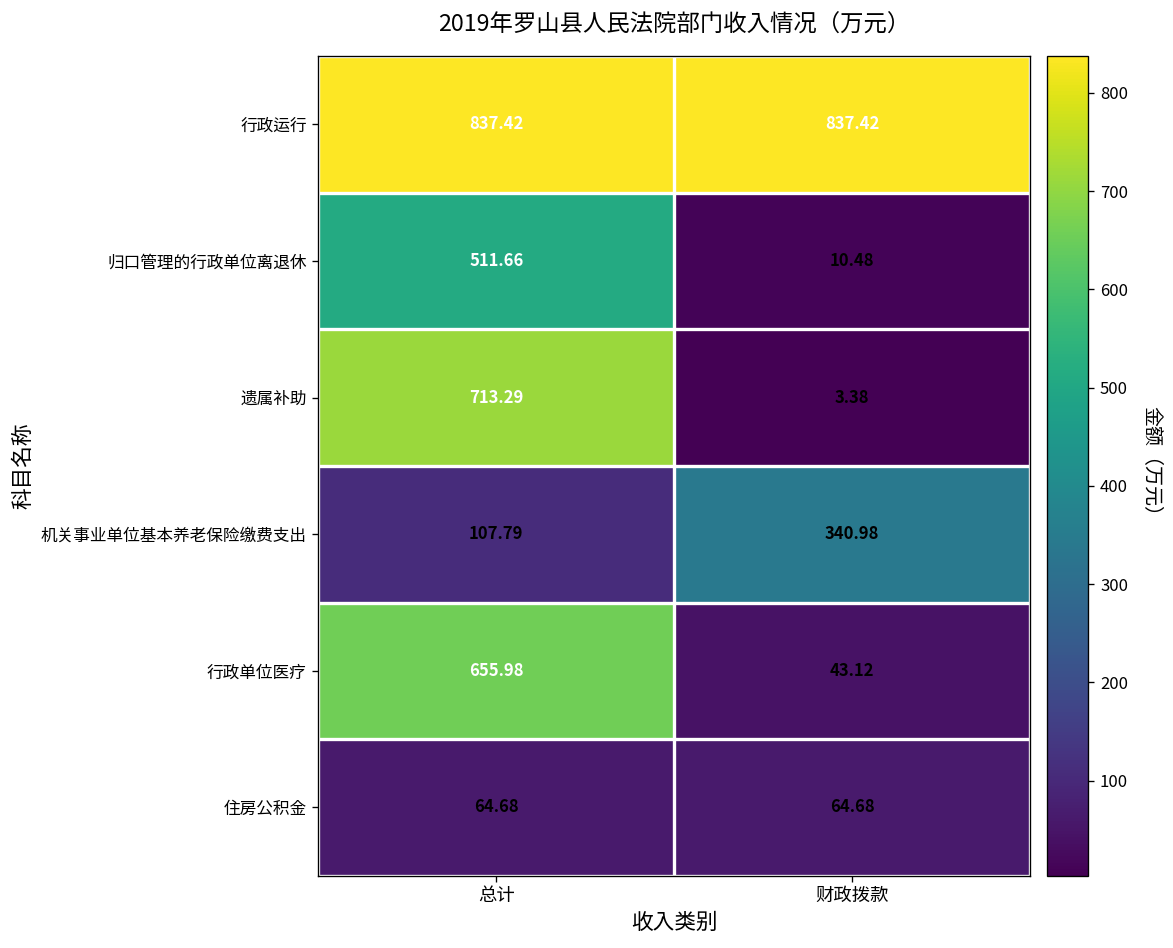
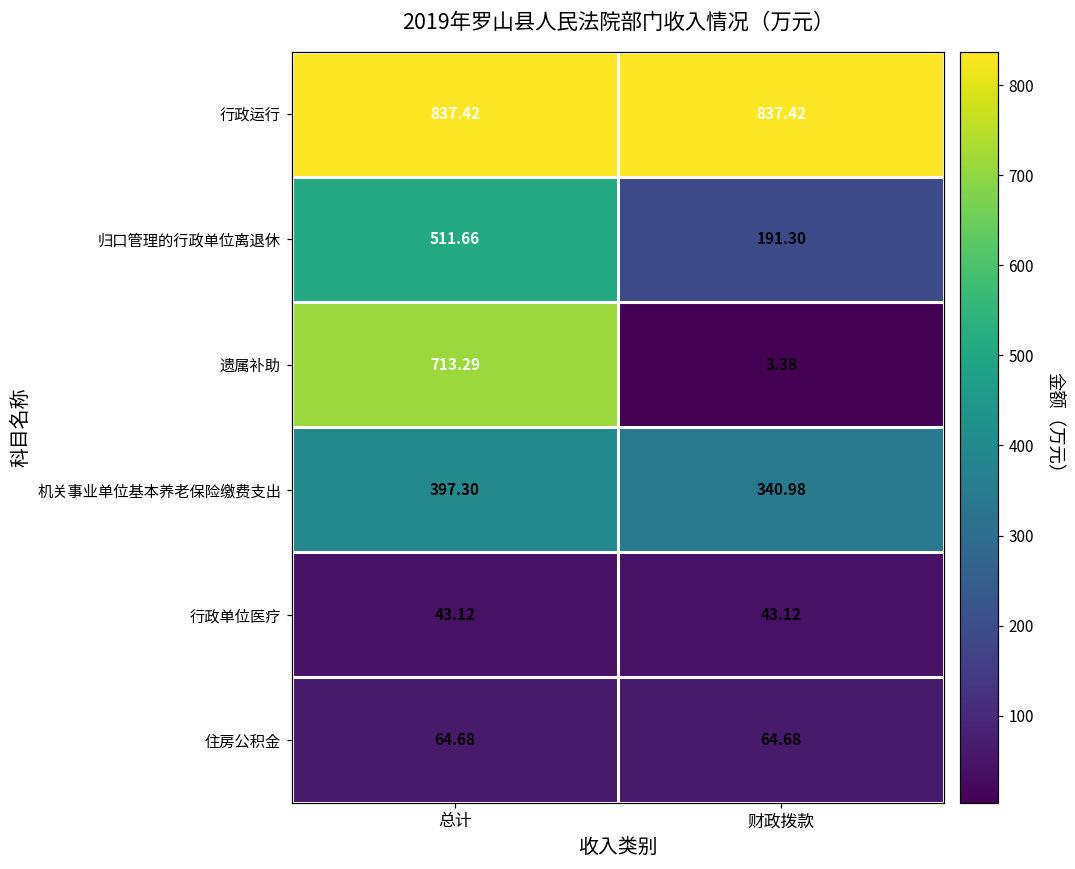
  {
    "行政运行": {
      "总计": 837.42,
      "财政拨款": 837.42
    },
    "归口管理的行政单位离退休": {
      "总计": 511.66,
-     "财政拨款": 10.48
+     "财政拨款": 191.30
    },
    "遗属补助": {
      "总计": 713.29,
      "财政拨款": 3.38
    },
    "机关事业单位基本养老保险缴费支出": {
-     "总计": 107.79,
+     "总计": 397.30,
      "财政拨款": 340.98
    },
    "行政单位医疗": {
-     "总计": 655.98,
+     "总计": 43.12,
      "财政拨款": 43.12
    },
    "住房公积金": {
      "总计": 64.68,
      "财政拨款": 64.68
    }
  }
